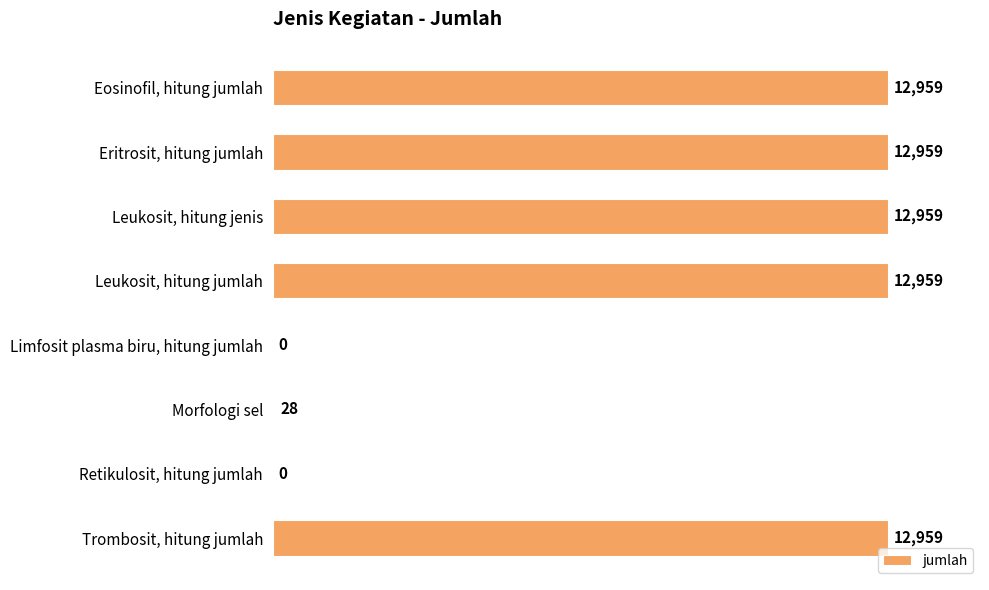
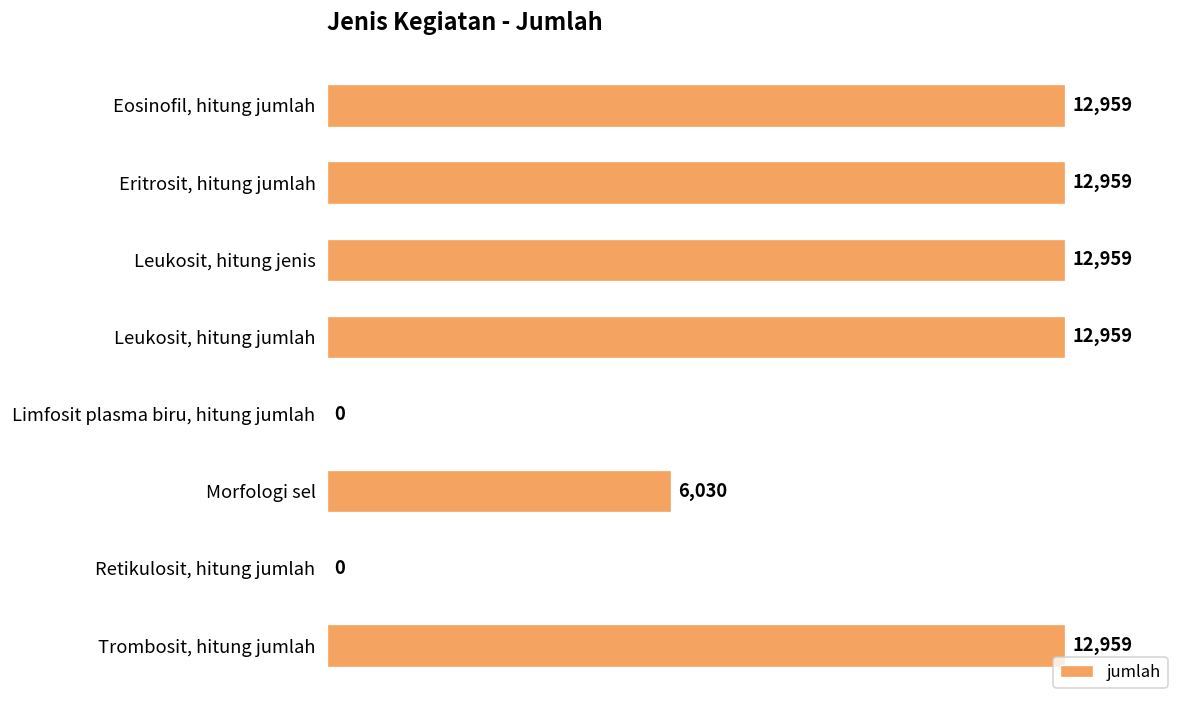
  {
    "Eosinofil, hitung jumlah": "12,959",
    "Eritrosit, hitung jumlah": "12,959",
    "Leukosit, hitung jenis": "12,959",
    "Leukosit, hitung jumlah": "12,959",
    "Limfosit plasma biru, hitung jumlah": "0",
-   "Morfologi sel": "28",
+   "Morfologi sel": "6,030",
    "Retikulosit, hitung jumlah": "0",
    "Trombosit, hitung jumlah": "12,959"
  }
